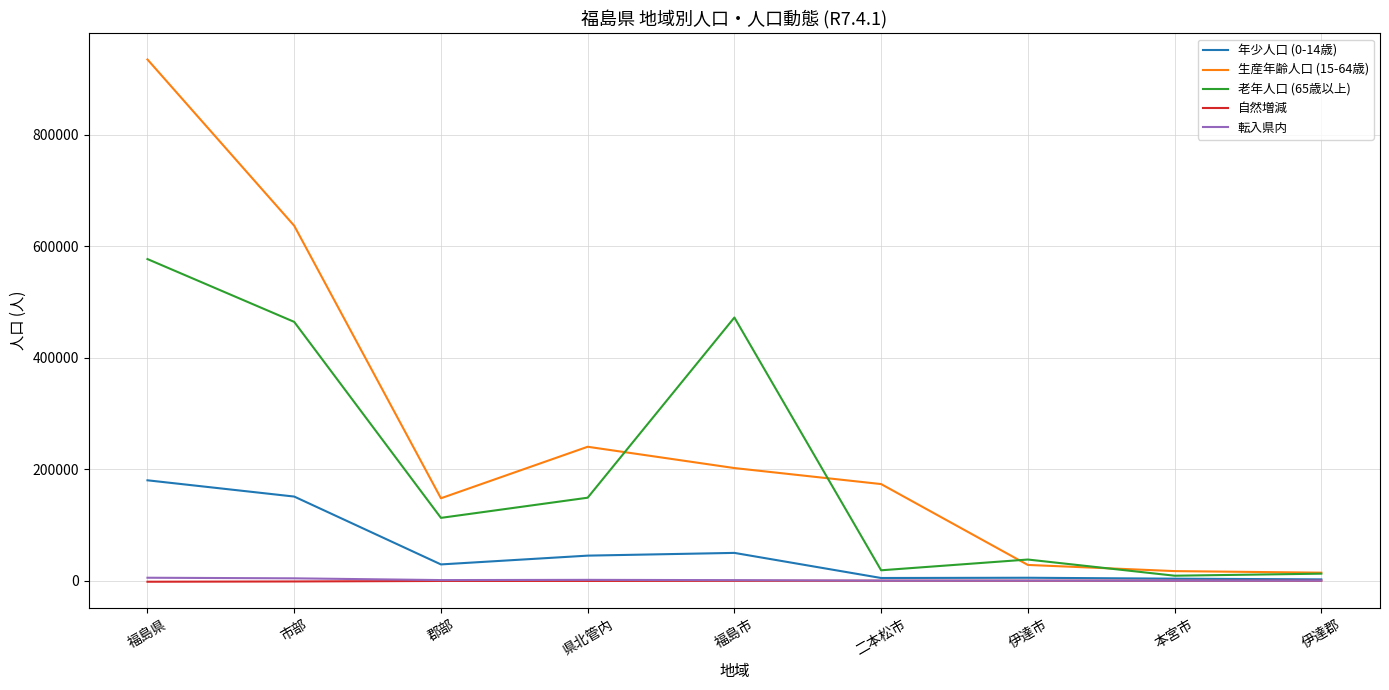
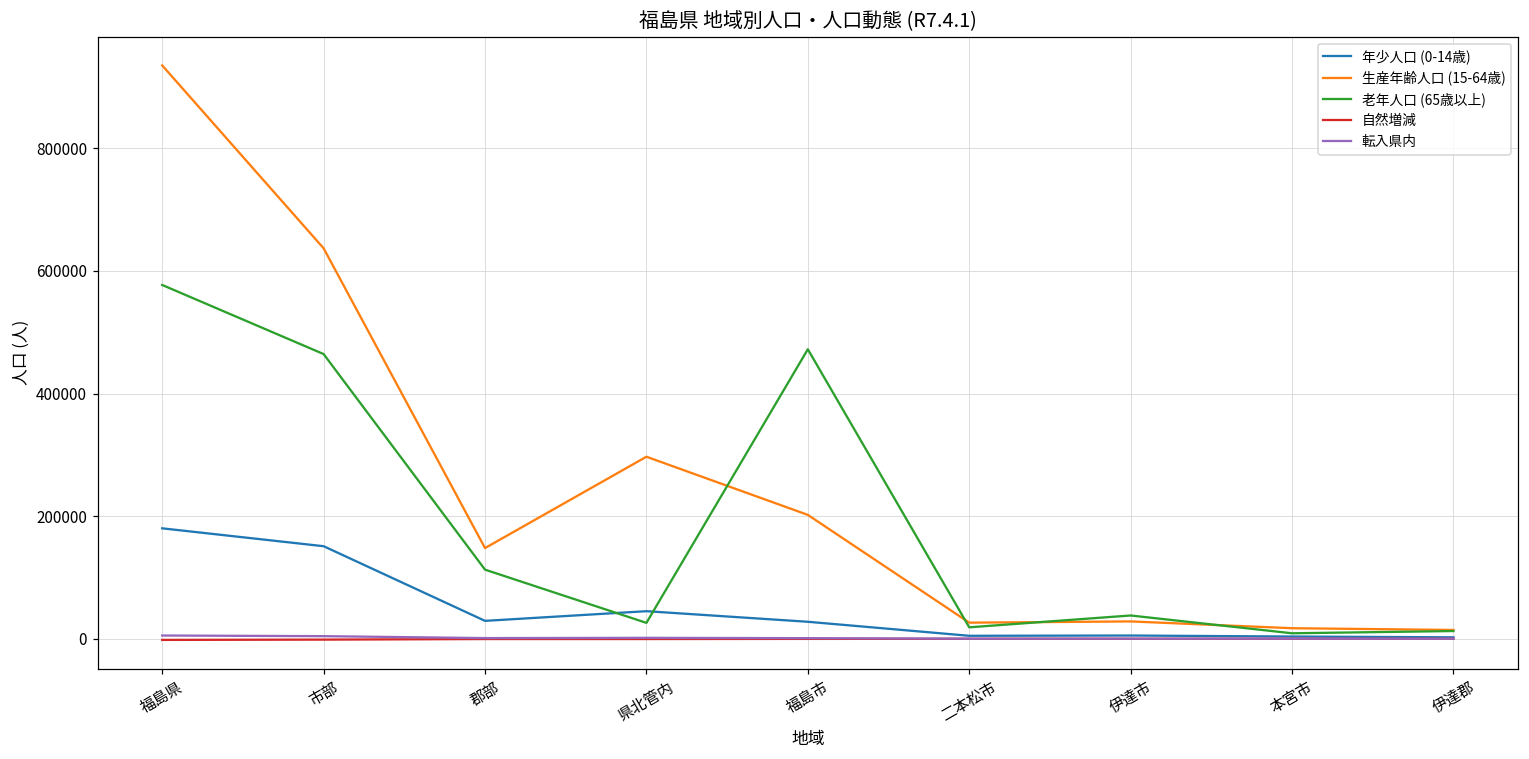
  {
    "年少人口 (0-14歳)": {
      "福島県": 180000,
      "市部": 150000,
      "郡部": 30000,
      "県北管内": 40000,
-     "福島市": 50000,
+     "福島市": 30000,
      "二本松市": 0,
      "伊達市": 10000
    },
    "生産年齢人口 (15-64歳)": {
      "福島県": 940000,
      "市部": 640000,
      "郡部": 150000,
-     "県北管内": 240000,
+     "県北管内": 300000,
      "福島市": 200000,
-     "二本松市": 170000,
+     "二本松市": 30000,
      "伊達市": 30000,
      "本宮市": 20000
    },
    "老年人口 (65歳以上)": {
      "福島県": 580000,
      "市部": 460000,
      "郡部": 110000,
-     "県北管内": 150000,
+     "県北管内": 30000,
      "福島市": 470000,
      "二本松市": 20000,
      "伊達市": 40000,
      "本宮市": 10000
    },
    "自然増減": {
      "福島県": 0,
      "市部": 0
    },
    "転入県内": {
      "福島県": 10000,
      "市部": 0
    }
  }
